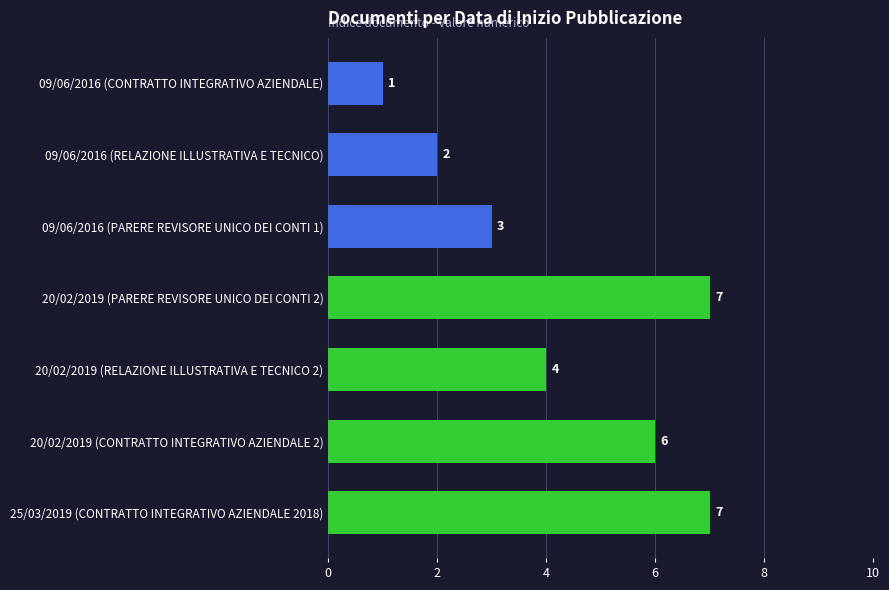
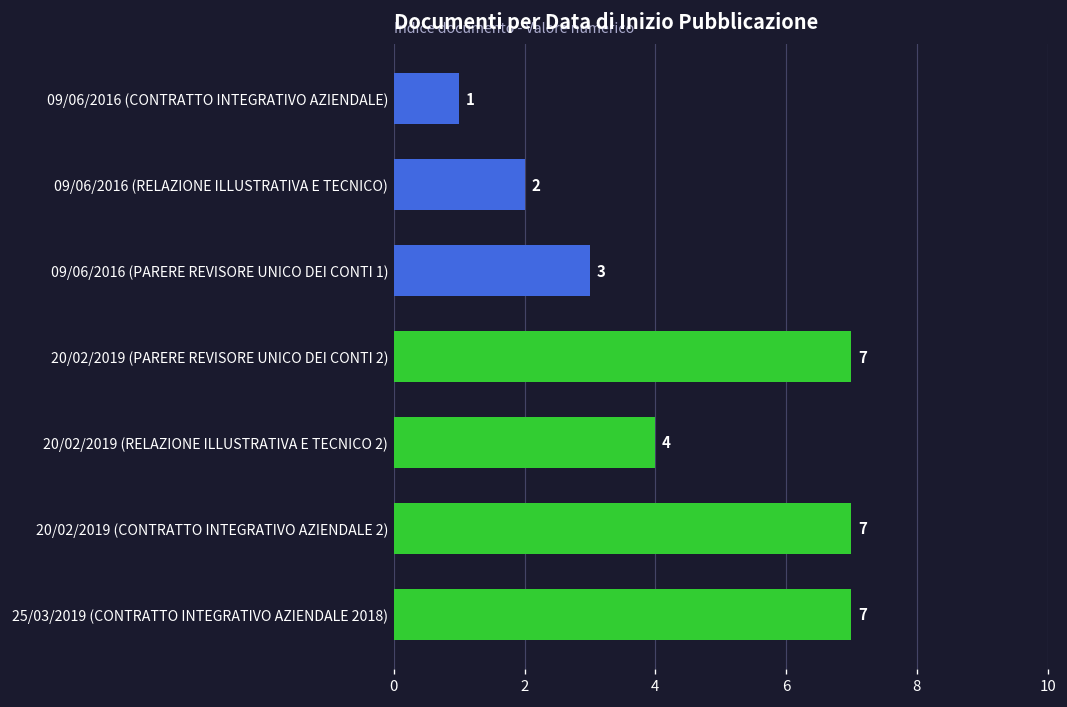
  {
    "09/06/2016 (CONTRATTO INTEGRATIVO AZIENDALE)": 1,
    "09/06/2016 (RELAZIONE ILLUSTRATIVA E TECNICO)": 2,
    "09/06/2016 (PARERE REVISORE UNICO DEI CONTI 1)": 3,
    "20/02/2019 (PARERE REVISORE UNICO DEI CONTI 2)": 7,
    "20/02/2019 (RELAZIONE ILLUSTRATIVA E TECNICO 2)": 4,
-   "20/02/2019 (CONTRATTO INTEGRATIVO AZIENDALE 2)": 6,
+   "20/02/2019 (CONTRATTO INTEGRATIVO AZIENDALE 2)": 7,
    "25/03/2019 (CONTRATTO INTEGRATIVO AZIENDALE 2018)": 7
  }
